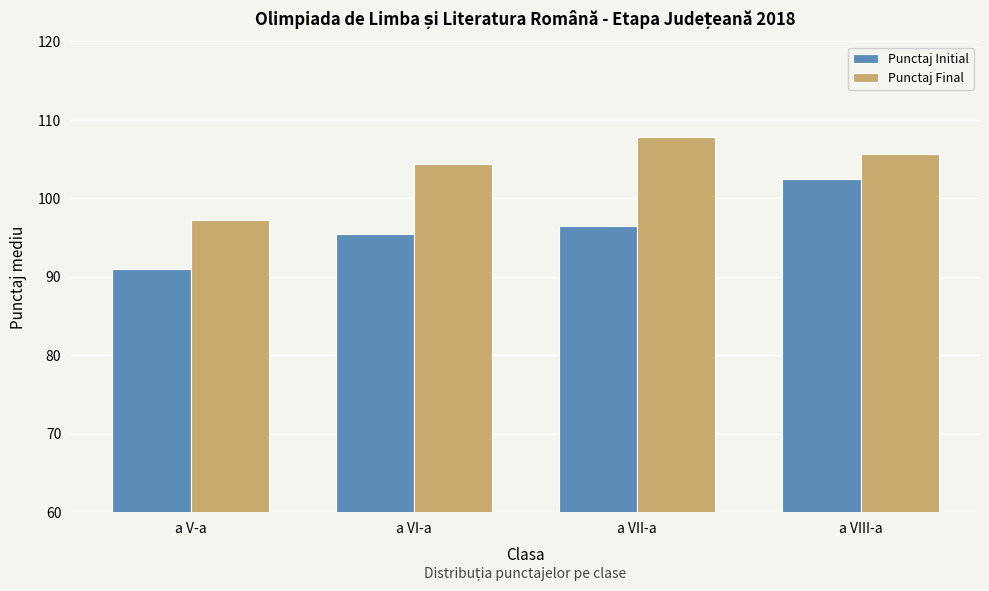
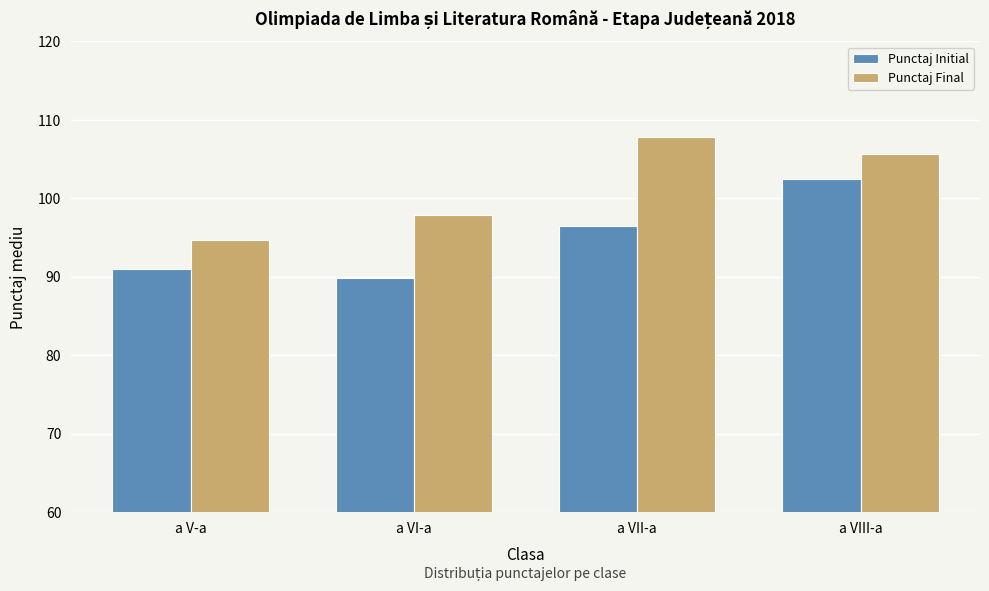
  {
    "Punctaj Initial": {
      "a V-a": 91,
-     "a VI-a": 95,
+     "a VI-a": 90,
      "a VII-a": 97,
      "a VIII-a": 103
    },
    "Punctaj Final": {
-     "a V-a": 97,
-     "a VI-a": 104,
+     "a V-a": 95,
+     "a VI-a": 98,
      "a VII-a": 108,
      "a VIII-a": 106
    }
  }
